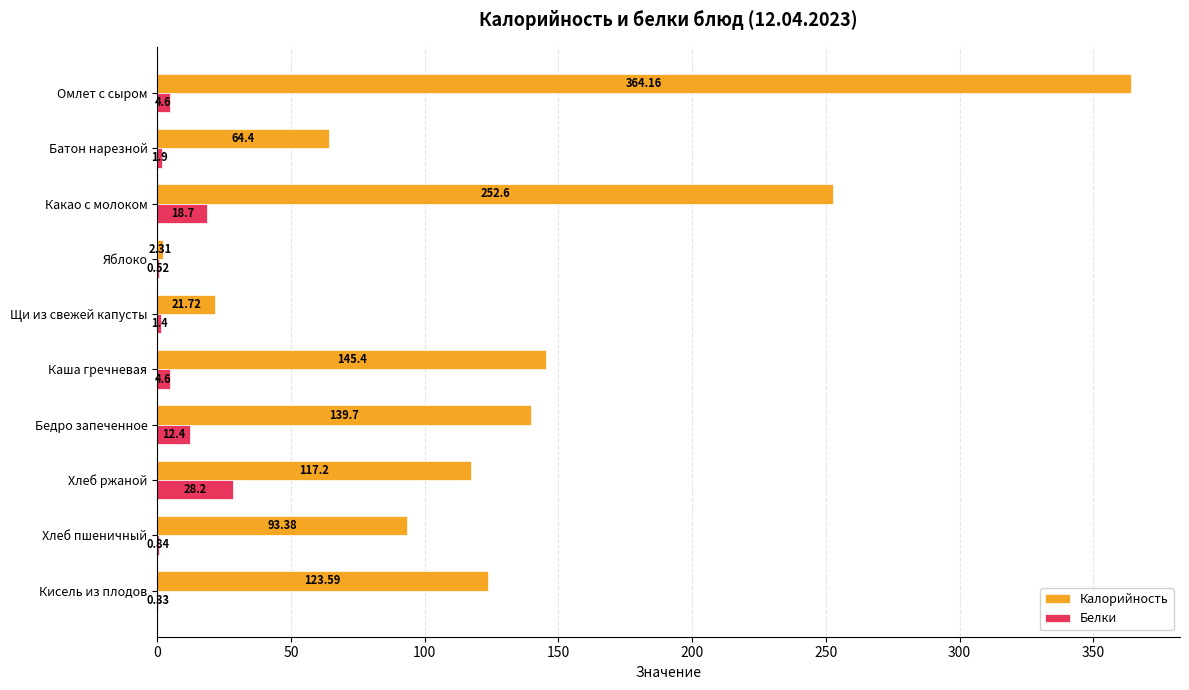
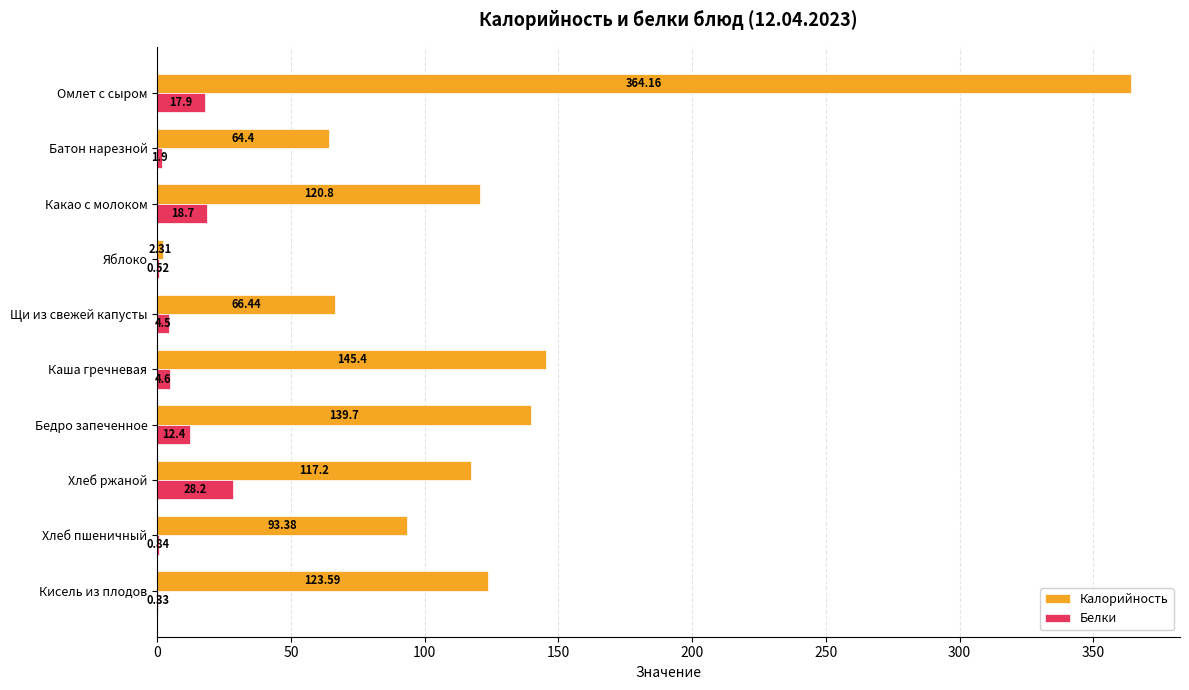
  {
    "Калорийность": {
      "Омлет с сыром": 364.16,
      "Батон нарезной": 64.4,
-     "Какао с молоком": 252.6,
+     "Какао с молоком": 120.8,
      "Яблоко": 2.31,
-     "Щи из свежей капусты": 21.72,
+     "Щи из свежей капусты": 66.44,
      "Каша гречневая": 145.4,
      "Бедро запеченное": 139.7,
      "Хлеб ржаной": 117.2,
      "Хлеб пшеничный": 93.38,
      "Кисель из плодов": 123.59
    },
    "Белки": {
-     "Омлет с сыром": 4.6,
+     "Омлет с сыром": 17.9,
      "Батон нарезной": 1.9,
      "Какао с молоком": 18.7,
      "Яблоко": 0.52,
-     "Щи из свежей капусты": 1.4,
+     "Щи из свежей капусты": 4.5,
      "Каша гречневая": 4.6,
      "Бедро запеченное": 12.4,
      "Хлеб ржаной": 28.2,
      "Хлеб пшеничный": 0.84,
      "Кисель из плодов": 0.33
    }
  }
